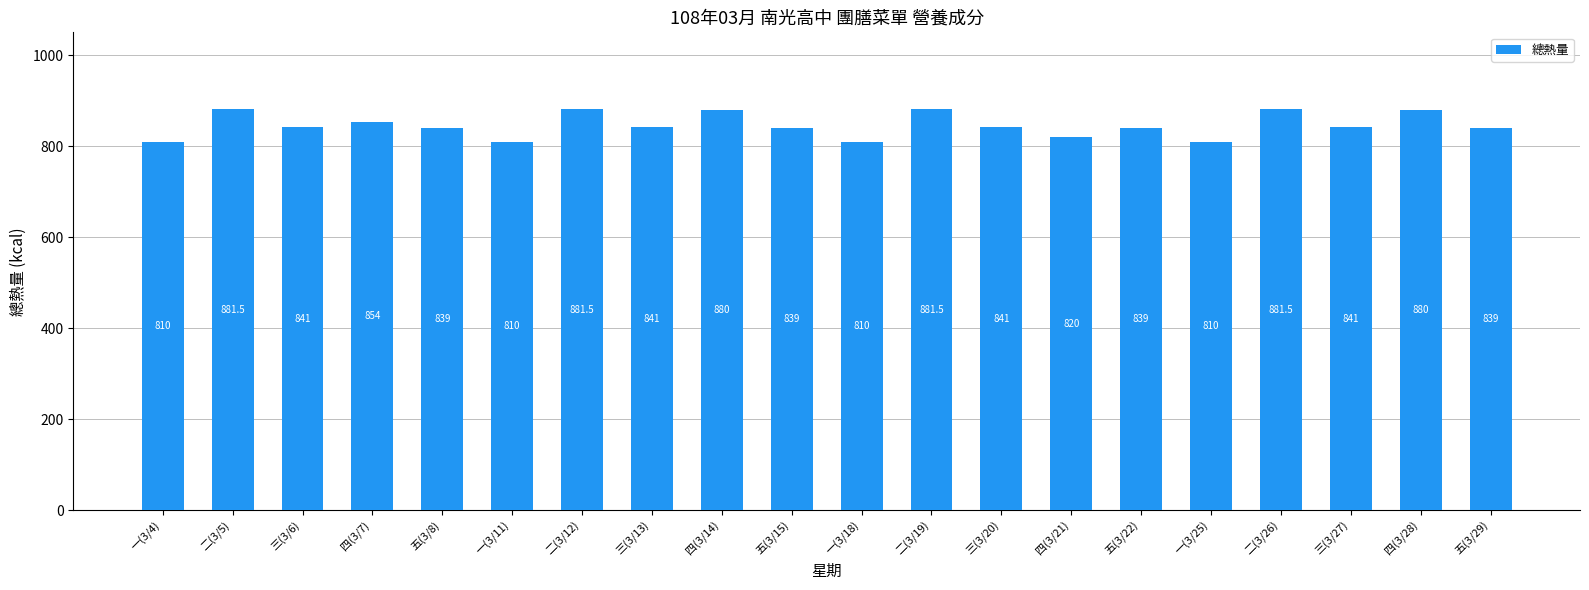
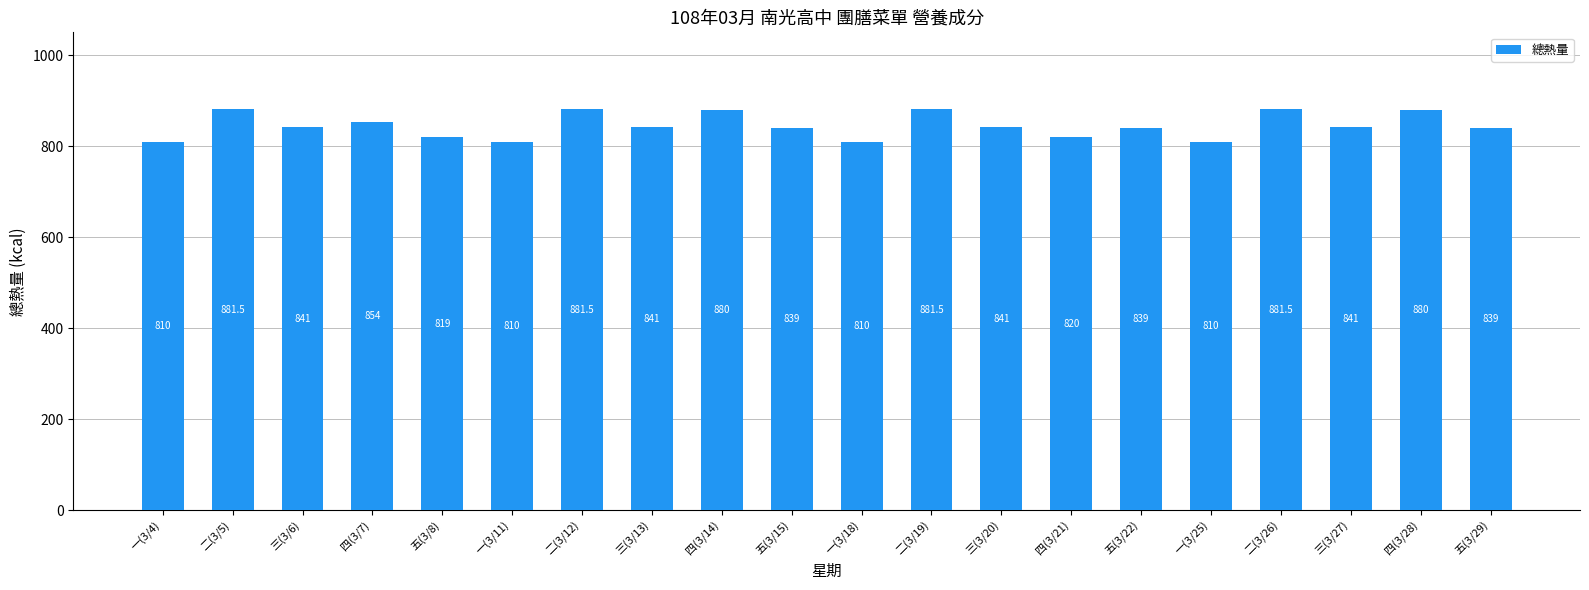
  {
    "一(3/4)": 810,
    "二(3/5)": 881.5,
    "三(3/6)": 841,
    "四(3/7)": 854,
-   "五(3/8)": 839,
+   "五(3/8)": 819,
    "一(3/11)": 810,
    "二(3/12)": 881.5,
    "三(3/13)": 841,
    "四(3/14)": 880,
    "五(3/15)": 839,
    "一(3/18)": 810,
    "二(3/19)": 881.5,
    "三(3/20)": 841,
    "四(3/21)": 820,
    "五(3/22)": 839,
    "一(3/25)": 810,
    "二(3/26)": 881.5,
    "三(3/27)": 841,
    "四(3/28)": 880,
    "五(3/29)": 839
  }
